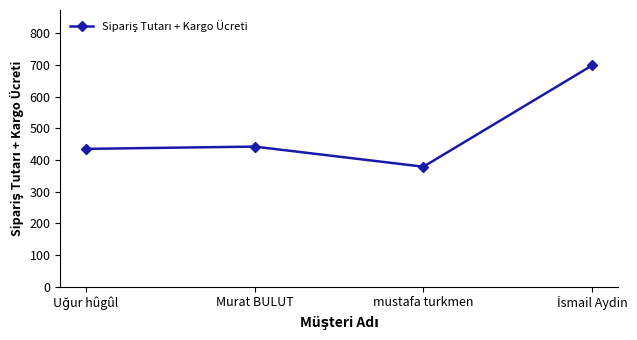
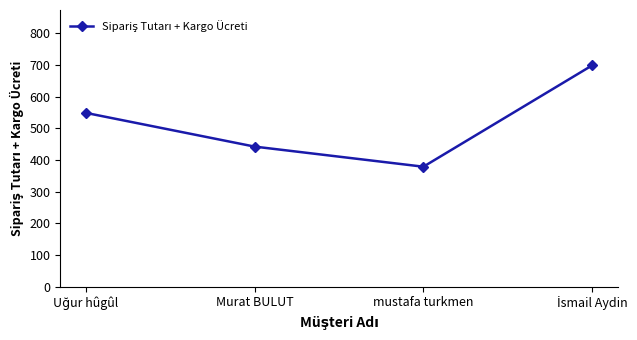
  {
-   "Uğur hûgûl": 440,
+   "Uğur hûgûl": 550,
    "Murat BULUT": 440,
    "mustafa turkmen": 380,
    "İsmail Aydin": 700
  }
